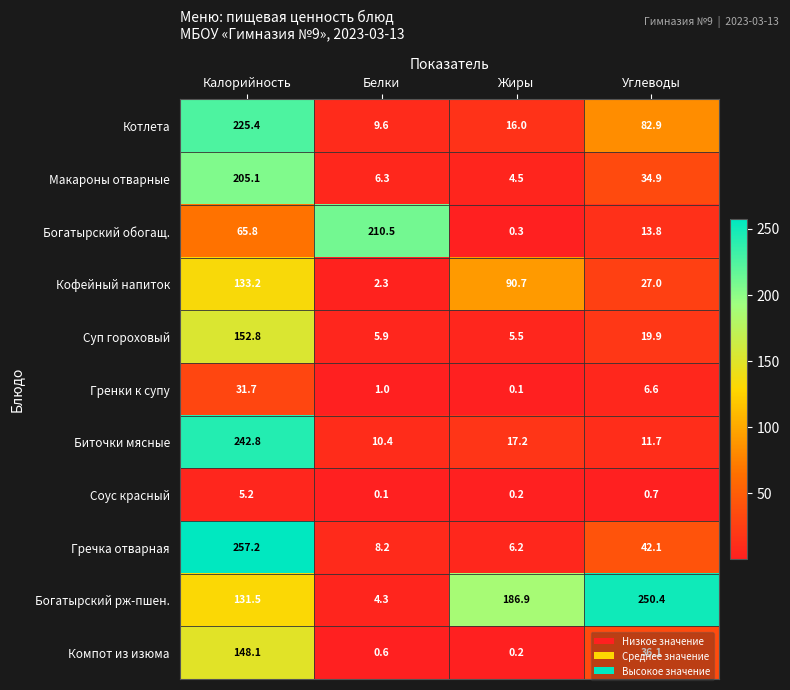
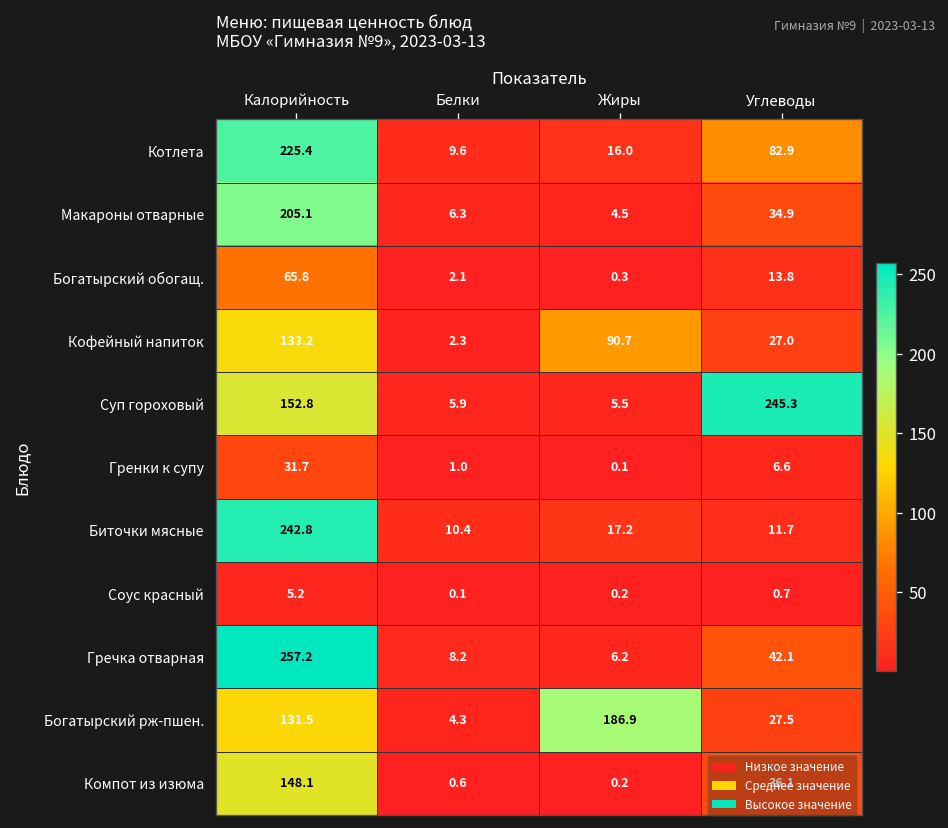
  {
    "Котлета": {
      "Калорийность": 225.4,
      "Белки": 9.6,
      "Жиры": 16.0,
      "Углеводы": 82.9
    },
    "Макароны отварные": {
      "Калорийность": 205.1,
      "Белки": 6.3,
      "Жиры": 4.5,
      "Углеводы": 34.9
    },
    "Богатырский обогащ.": {
      "Калорийность": 65.8,
-     "Белки": 210.5,
+     "Белки": 2.1,
      "Жиры": 0.3,
      "Углеводы": 13.8
    },
    "Кофейный напиток": {
      "Калорийность": 133.2,
      "Белки": 2.3,
      "Жиры": 90.7,
      "Углеводы": 27.0
    },
    "Суп гороховый": {
      "Калорийность": 152.8,
      "Белки": 5.9,
      "Жиры": 5.5,
-     "Углеводы": 19.9
+     "Углеводы": 245.3
    },
    "Гренки к супу": {
      "Калорийность": 31.7,
      "Белки": 1.0,
      "Жиры": 0.1,
      "Углеводы": 6.6
    },
    "Биточки мясные": {
      "Калорийность": 242.8,
      "Белки": 10.4,
      "Жиры": 17.2,
      "Углеводы": 11.7
    },
    "Соус красный": {
      "Калорийность": 5.2,
      "Белки": 0.1,
      "Жиры": 0.2,
      "Углеводы": 0.7
    },
    "Гречка отварная": {
      "Калорийность": 257.2,
      "Белки": 8.2,
      "Жиры": 6.2,
      "Углеводы": 42.1
    },
    "Богатырский рж-пшен.": {
      "Калорийность": 131.5,
      "Белки": 4.3,
      "Жиры": 186.9,
-     "Углеводы": 250.4
+     "Углеводы": 27.5
    },
    "Компот из изюма": {
      "Калорийность": 148.1,
      "Белки": 0.6,
      "Жиры": 0.2
    }
  }
